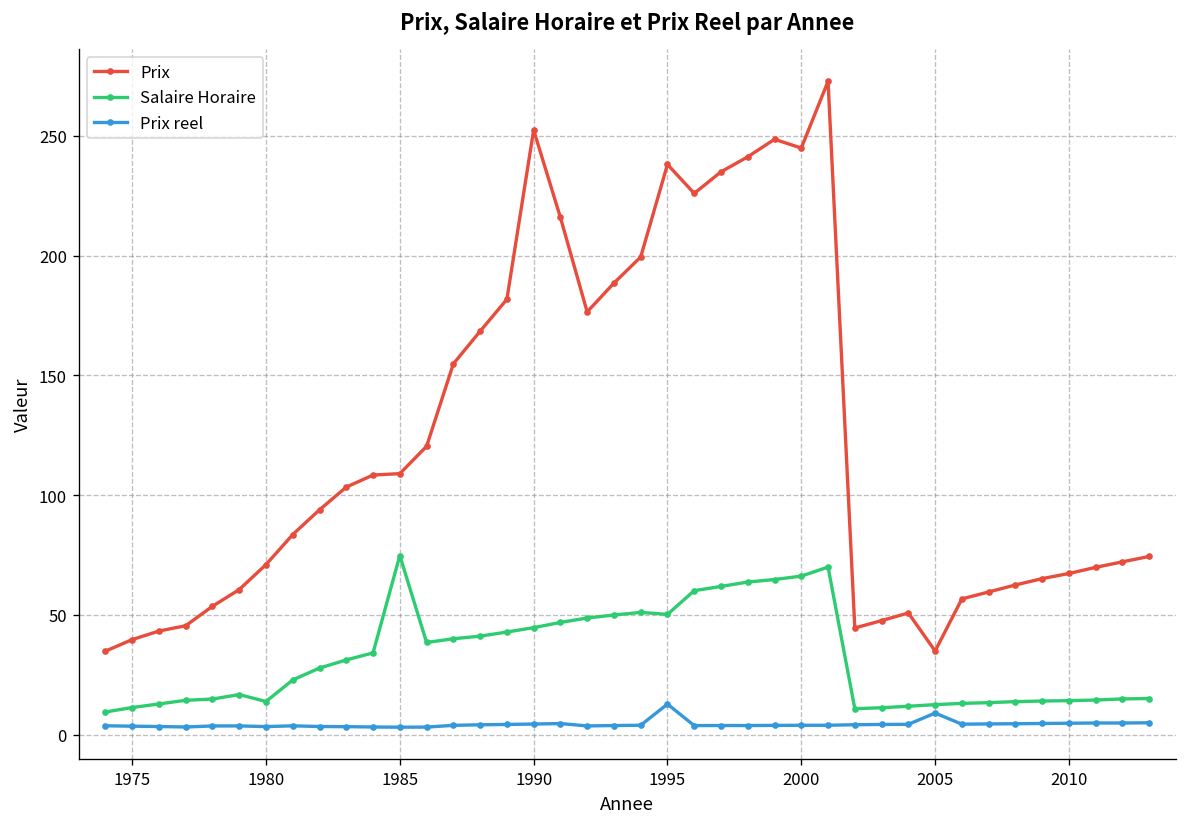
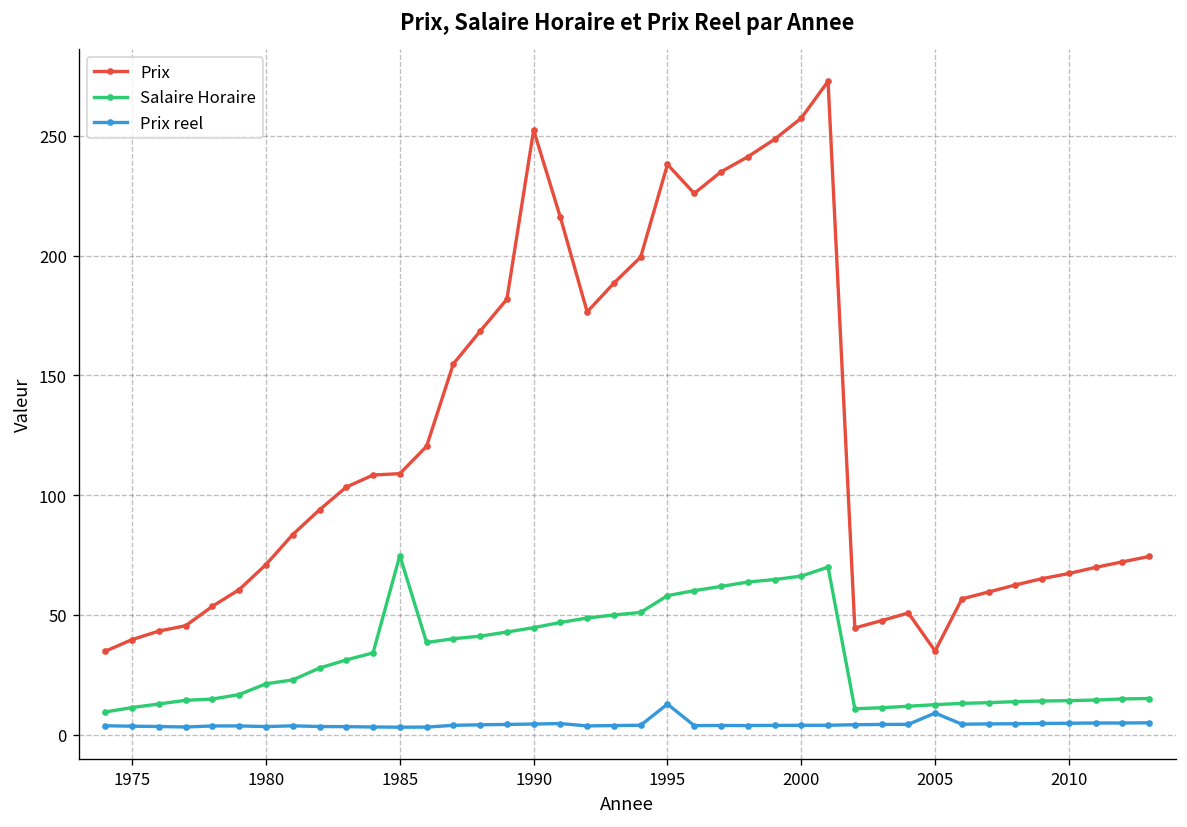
  {
    "Prix": {
      "1975": 40,
      "1980": 71,
      "1985": 109,
      "1990": 252,
      "1995": 238,
-     "2000": 245,
+     "2000": 257,
      "2005": 35,
      "2010": 67
    },
    "Salaire Horaire": {
      "1975": 11,
-     "1980": 14,
+     "1980": 21,
      "1985": 75,
      "1990": 45,
-     "1995": 50,
+     "1995": 58,
      "2000": 66,
      "2005": 13,
      "2010": 14
    },
    "Prix reel": {
      "1975": 4,
      "1980": 3,
      "1985": 3,
      "1990": 4,
      "1995": 13,
      "2000": 4,
      "2005": 9,
      "2010": 5
    }
  }
